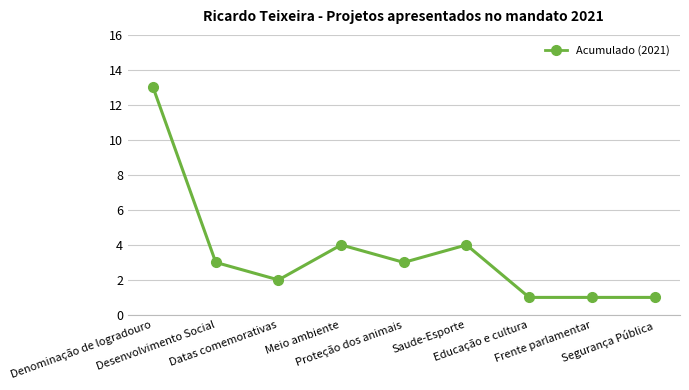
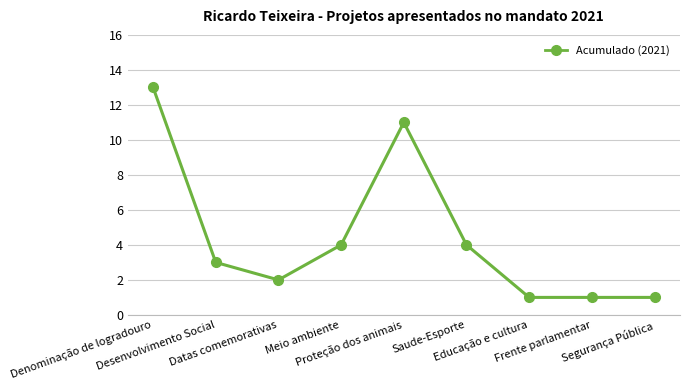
  {
    "Denominação de logradouro": 13,
    "Desenvolvimento Social": 3,
    "Datas comemorativas": 2,
    "Meio ambiente": 4,
-   "Proteção dos animais": 3,
+   "Proteção dos animais": 11,
    "Saude-Esporte": 4,
    "Educação e cultura": 1,
    "Frente parlamentar": 1,
    "Segurança Pública": 1
  }
